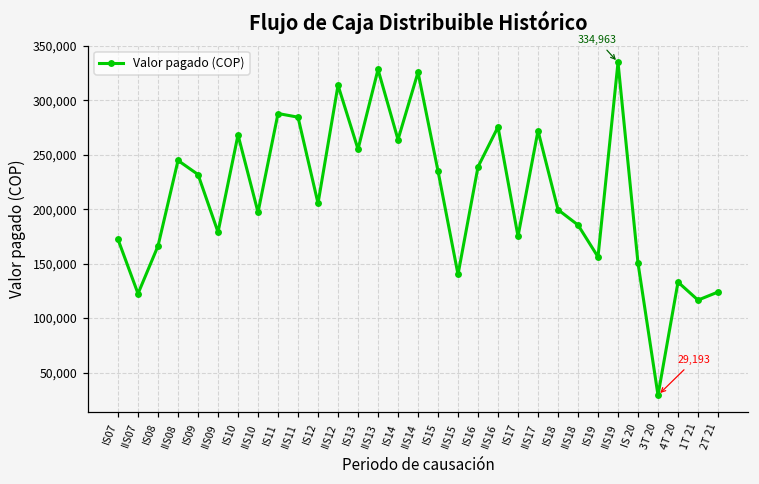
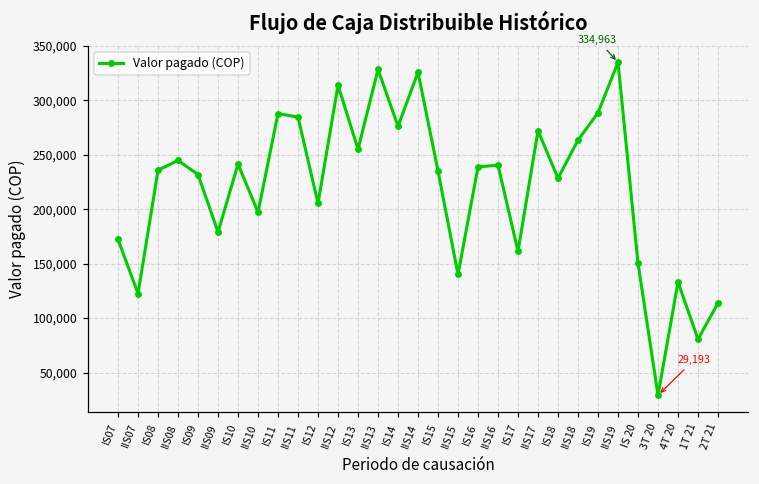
  {
    "IS07": "170,000",
    "IIS07": "120,000",
-   "IS08": "170,000",
+   "IS08": "240,000",
    "IIS08": "240,000",
    "IS09": "230,000",
    "IIS09": "180,000",
-   "IS10": "270,000",
+   "IS10": "240,000",
    "IIS10": "200,000",
    "IS11": "290,000",
    "IIS11": "280,000",
    "IS12": "210,000",
    "IIS12": "310,000",
    "IS13": "260,000",
    "IIS13": "330,000",
-   "IS14": "260,000",
+   "IS14": "280,000",
    "IIS14": "330,000",
    "IS15": "240,000",
    "IIS15": "140,000",
    "IS16": "240,000",
-   "IIS16": "280,000",
-   "IS17": "180,000",
+   "IIS16": "240,000",
+   "IS17": "160,000",
    "IIS17": "270,000",
-   "IS18": "200,000",
-   "IIS18": "190,000",
-   "IS19": "160,000",
+   "IS18": "230,000",
+   "IIS18": "260,000",
+   "IS19": "290,000",
    "IS 20": "150,000",
    "4T 20": "130,000",
-   "1T 21": "120,000",
-   "2T 21": "120,000"
+   "1T 21": "80,000",
+   "2T 21": "110,000"
  }
